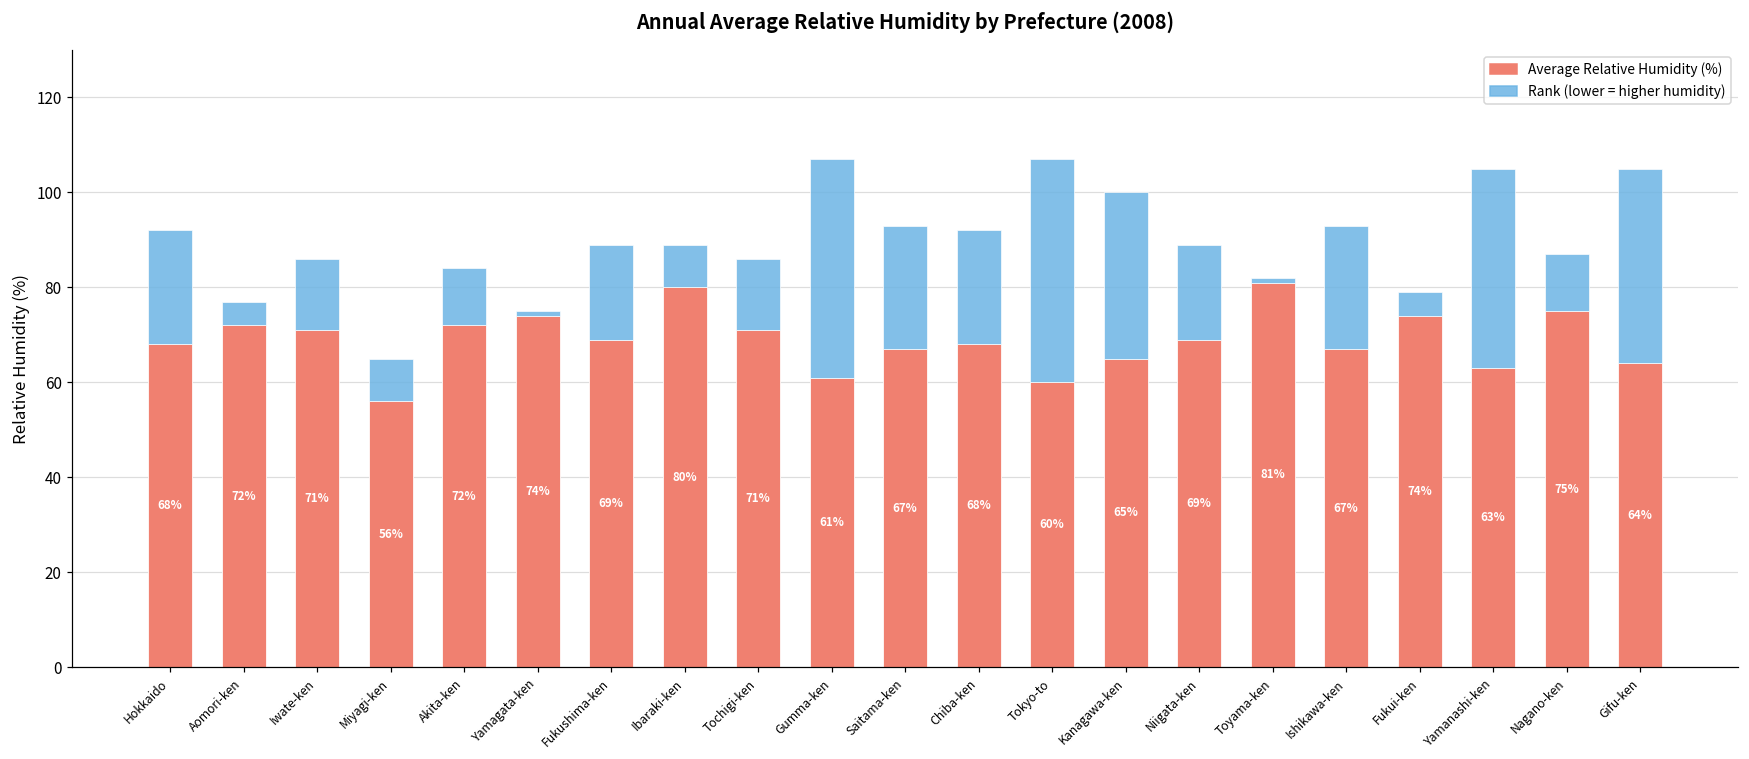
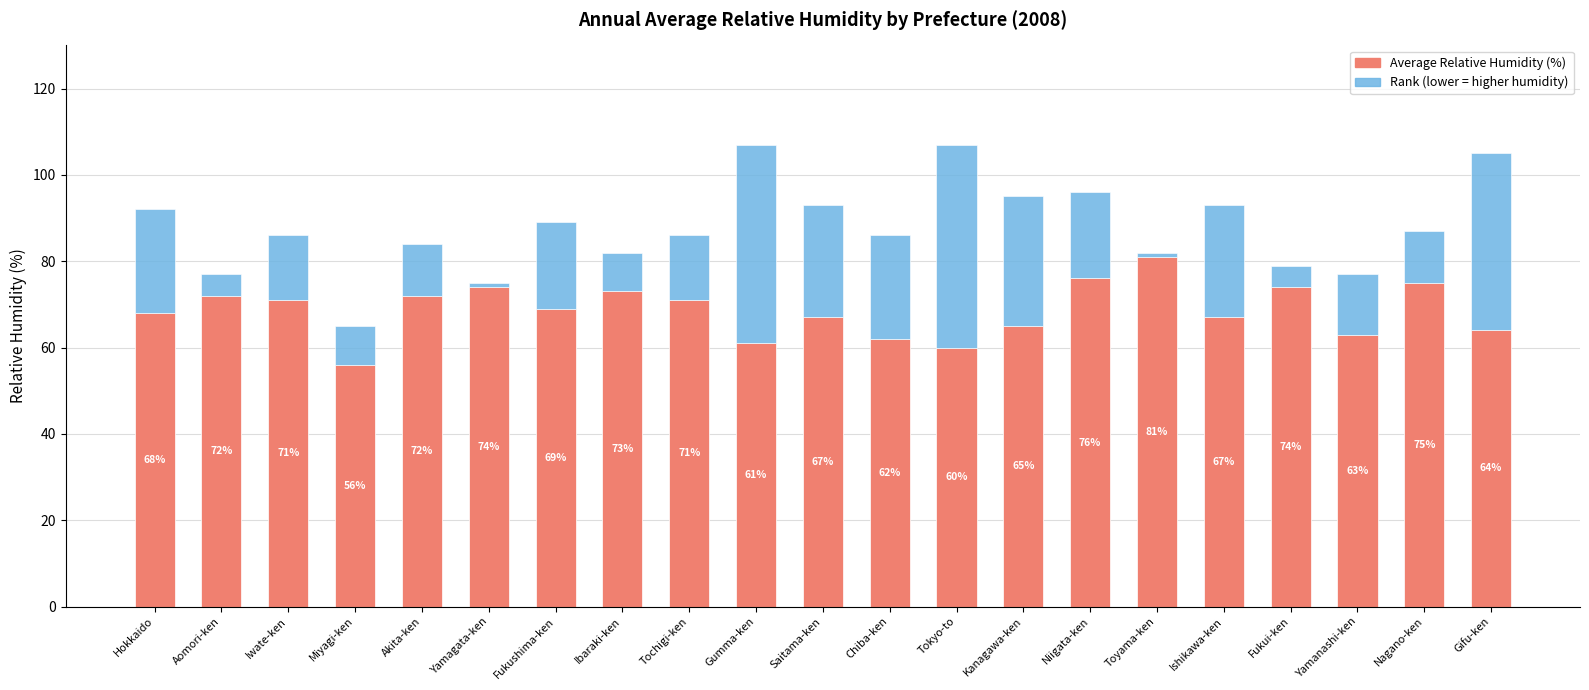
  {
    "Average Relative Humidity (%)": {
      "Hokkaido": "68%",
      "Aomori-ken": "72%",
      "Iwate-ken": "71%",
      "Miyagi-ken": "56%",
      "Akita-ken": "72%",
      "Yamagata-ken": "74%",
      "Fukushima-ken": "69%",
-     "Ibaraki-ken": "80%",
+     "Ibaraki-ken": "73%",
      "Tochigi-ken": "71%",
      "Gumma-ken": "61%",
      "Saitama-ken": "67%",
-     "Chiba-ken": "68%",
+     "Chiba-ken": "62%",
      "Tokyo-to": "60%",
      "Kanagawa-ken": "65%",
-     "Niigata-ken": "69%",
+     "Niigata-ken": "76%",
      "Toyama-ken": "81%",
      "Ishikawa-ken": "67%",
      "Fukui-ken": "74%",
      "Yamanashi-ken": "63%",
      "Nagano-ken": "75%",
      "Gifu-ken": "64%"
    },
    "Rank (lower = higher humidity)": {
      "Hokkaido": "24",
      "Aomori-ken": "5",
      "Iwate-ken": "15",
      "Miyagi-ken": "9",
      "Akita-ken": "12",
      "Yamagata-ken": "1",
      "Fukushima-ken": "20",
      "Ibaraki-ken": "9",
      "Tochigi-ken": "15",
      "Gumma-ken": "46",
      "Saitama-ken": "26",
      "Chiba-ken": "24",
      "Tokyo-to": "47",
-     "Kanagawa-ken": "35",
+     "Kanagawa-ken": "30",
      "Niigata-ken": "20",
      "Toyama-ken": "1",
      "Ishikawa-ken": "26",
      "Fukui-ken": "5",
-     "Yamanashi-ken": "42",
+     "Yamanashi-ken": "14",
      "Nagano-ken": "12",
      "Gifu-ken": "41"
    }
  }
